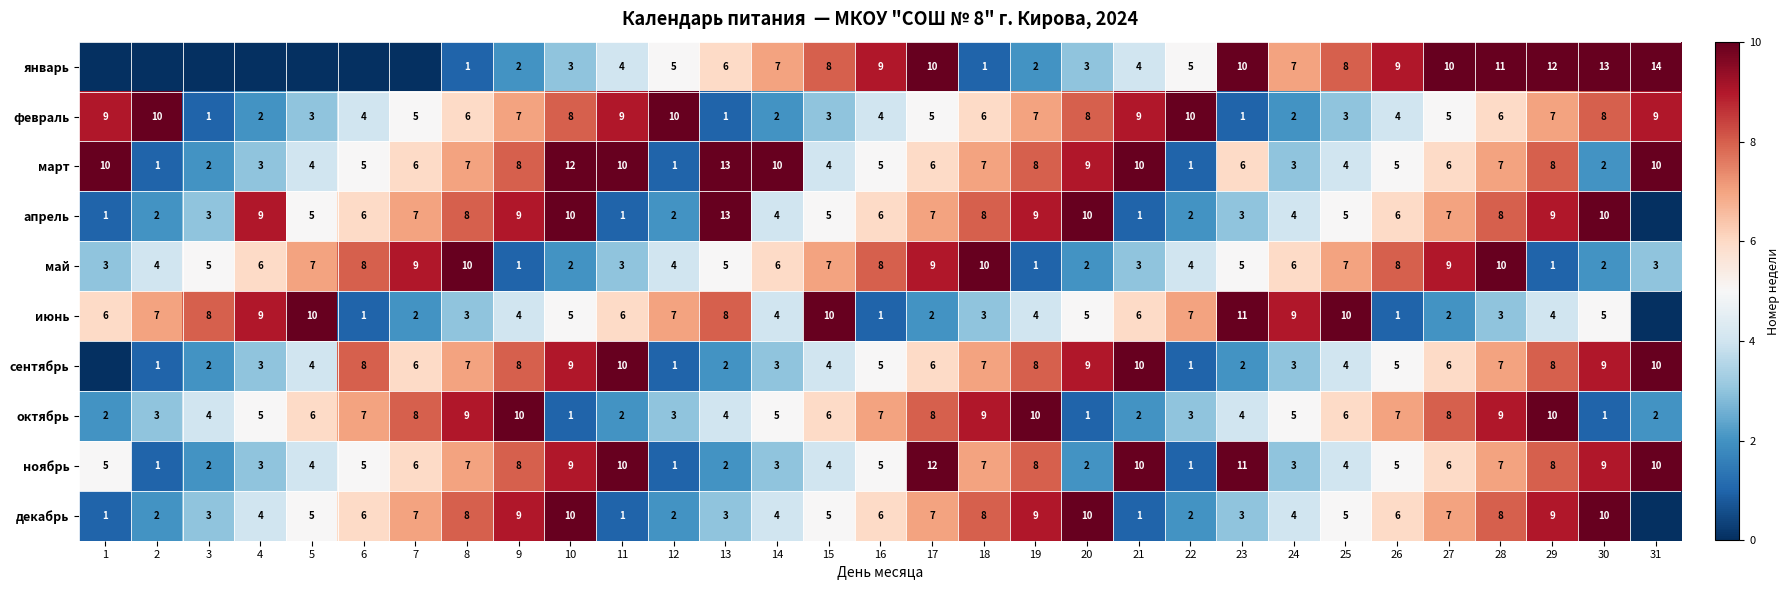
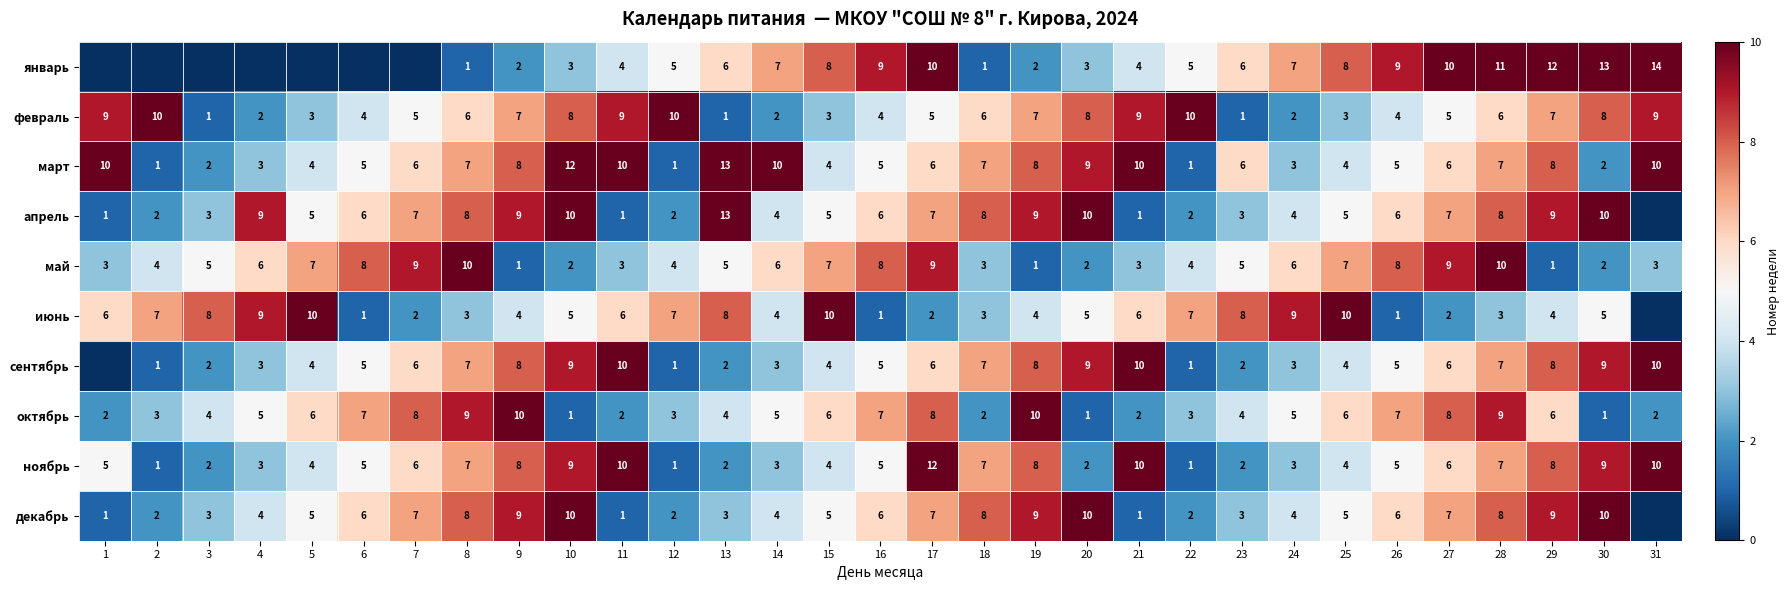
  {
    "январь": {
      "8": 1,
      "9": 2,
      "10": 3,
      "11": 4,
      "12": 5,
      "13": 6,
      "14": 7,
      "15": 8,
      "16": 9,
      "17": 10,
      "18": 1,
      "19": 2,
      "20": 3,
      "21": 4,
      "22": 5,
-     "23": 10,
+     "23": 6,
      "24": 7,
      "25": 8,
      "26": 9,
      "27": 10,
      "28": 11,
      "29": 12,
      "30": 13,
      "31": 14
    },
    "май": {
      "1": 3,
      "2": 4,
      "3": 5,
      "4": 6,
      "5": 7,
      "6": 8,
      "7": 9,
      "8": 10,
      "9": 1,
      "10": 2,
      "11": 3,
      "12": 4,
      "13": 5,
      "14": 6,
      "15": 7,
      "16": 8,
      "17": 9,
-     "18": 10,
+     "18": 3,
      "19": 1,
      "20": 2,
      "21": 3,
      "22": 4,
      "23": 5,
      "24": 6,
      "25": 7,
      "26": 8,
      "27": 9,
      "28": 10,
      "29": 1,
      "30": 2,
      "31": 3
    },
    "июнь": {
      "1": 6,
      "2": 7,
      "3": 8,
      "4": 9,
      "5": 10,
      "6": 1,
      "7": 2,
      "8": 3,
      "9": 4,
      "10": 5,
      "11": 6,
      "12": 7,
      "13": 8,
      "14": 4,
      "15": 10,
      "16": 1,
      "17": 2,
      "18": 3,
      "19": 4,
      "20": 5,
      "21": 6,
      "22": 7,
-     "23": 11,
+     "23": 8,
      "24": 9,
      "25": 10,
      "26": 1,
      "27": 2,
      "28": 3,
      "29": 4,
      "30": 5
    },
    "сентябрь": {
      "2": 1,
      "3": 2,
      "4": 3,
      "5": 4,
-     "6": 8,
+     "6": 5,
      "7": 6,
      "8": 7,
      "9": 8,
      "10": 9,
      "11": 10,
      "12": 1,
      "13": 2,
      "14": 3,
      "15": 4,
      "16": 5,
      "17": 6,
      "18": 7,
      "19": 8,
      "20": 9,
      "21": 10,
      "22": 1,
      "23": 2,
      "24": 3,
      "25": 4,
      "26": 5,
      "27": 6,
      "28": 7,
      "29": 8,
      "30": 9,
      "31": 10
    },
    "октябрь": {
      "1": 2,
      "2": 3,
      "3": 4,
      "4": 5,
      "5": 6,
      "6": 7,
      "7": 8,
      "8": 9,
      "9": 10,
      "10": 1,
      "11": 2,
      "12": 3,
      "13": 4,
      "14": 5,
      "15": 6,
      "16": 7,
      "17": 8,
-     "18": 9,
+     "18": 2,
      "19": 10,
      "20": 1,
      "21": 2,
      "22": 3,
      "23": 4,
      "24": 5,
      "25": 6,
      "26": 7,
      "27": 8,
      "28": 9,
-     "29": 10,
+     "29": 6,
      "30": 1,
      "31": 2
    },
    "ноябрь": {
      "1": 5,
      "2": 1,
      "3": 2,
      "4": 3,
      "5": 4,
      "6": 5,
      "7": 6,
      "8": 7,
      "9": 8,
      "10": 9,
      "11": 10,
      "12": 1,
      "13": 2,
      "14": 3,
      "15": 4,
      "16": 5,
      "17": 12,
      "18": 7,
      "19": 8,
      "20": 2,
      "21": 10,
      "22": 1,
-     "23": 11,
+     "23": 2,
      "24": 3,
      "25": 4,
      "26": 5,
      "27": 6,
      "28": 7,
      "29": 8,
      "30": 9,
      "31": 10
    }
  }
